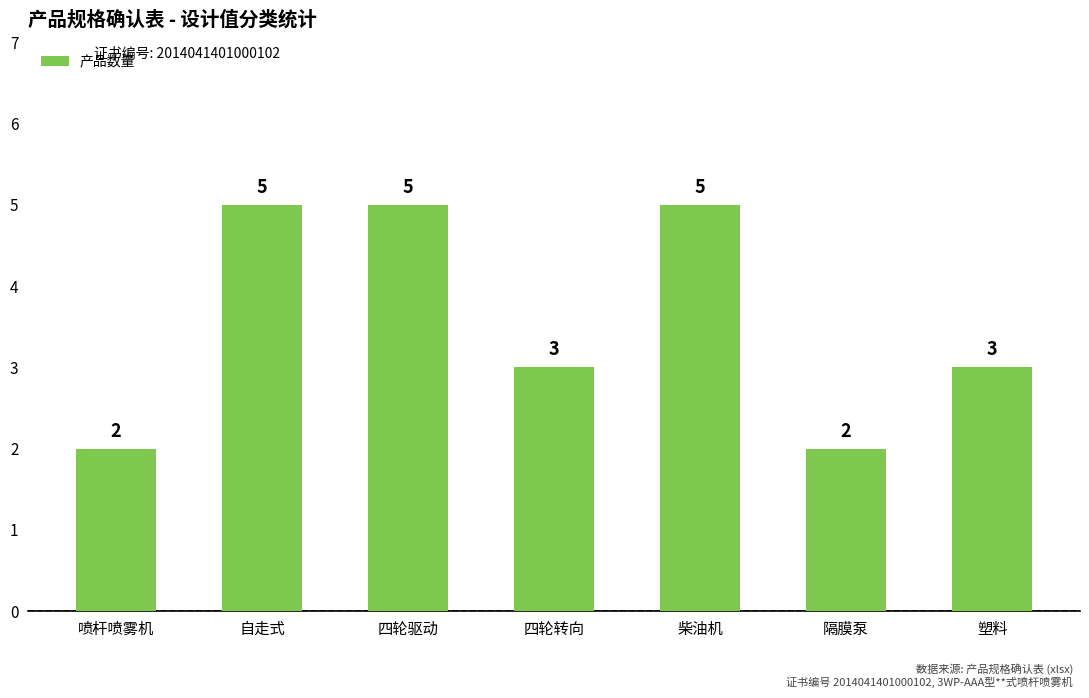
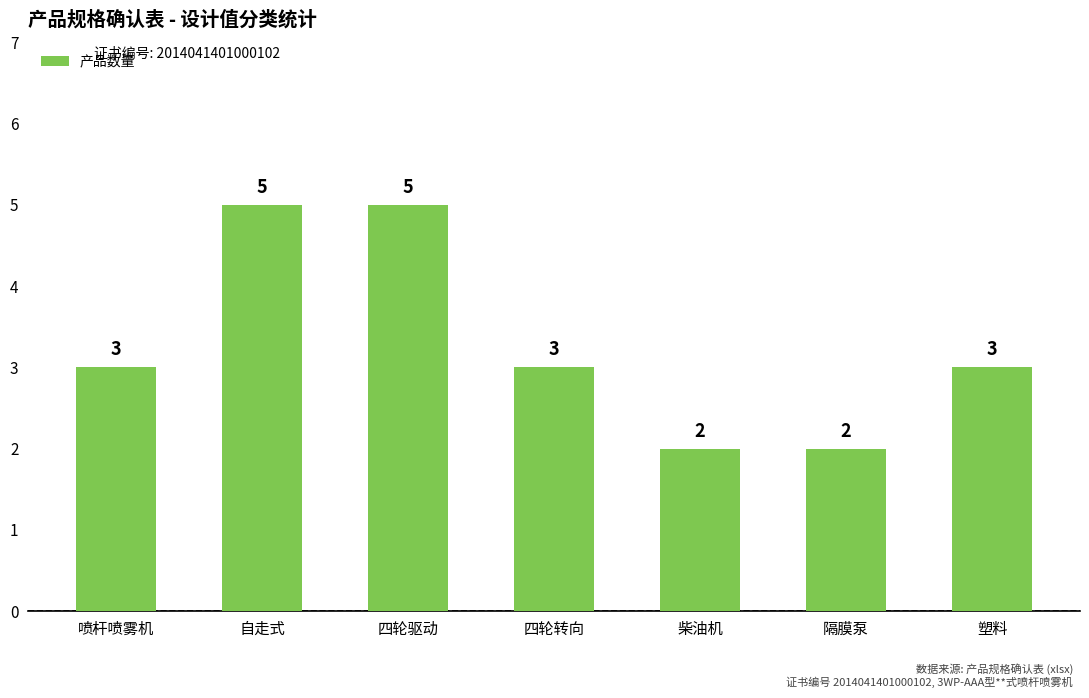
  {
-   "喷杆喷雾机": 2,
+   "喷杆喷雾机": 3,
    "自走式": 5,
    "四轮驱动": 5,
    "四轮转向": 3,
-   "柴油机": 5,
+   "柴油机": 2,
    "隔膜泵": 2,
    "塑料": 3
  }
